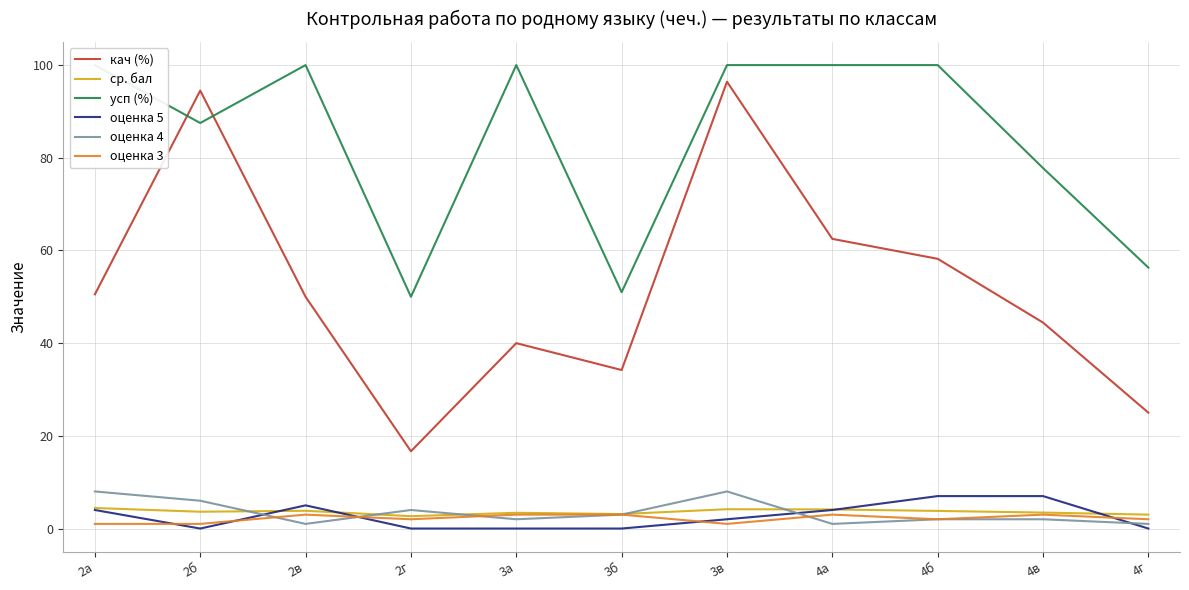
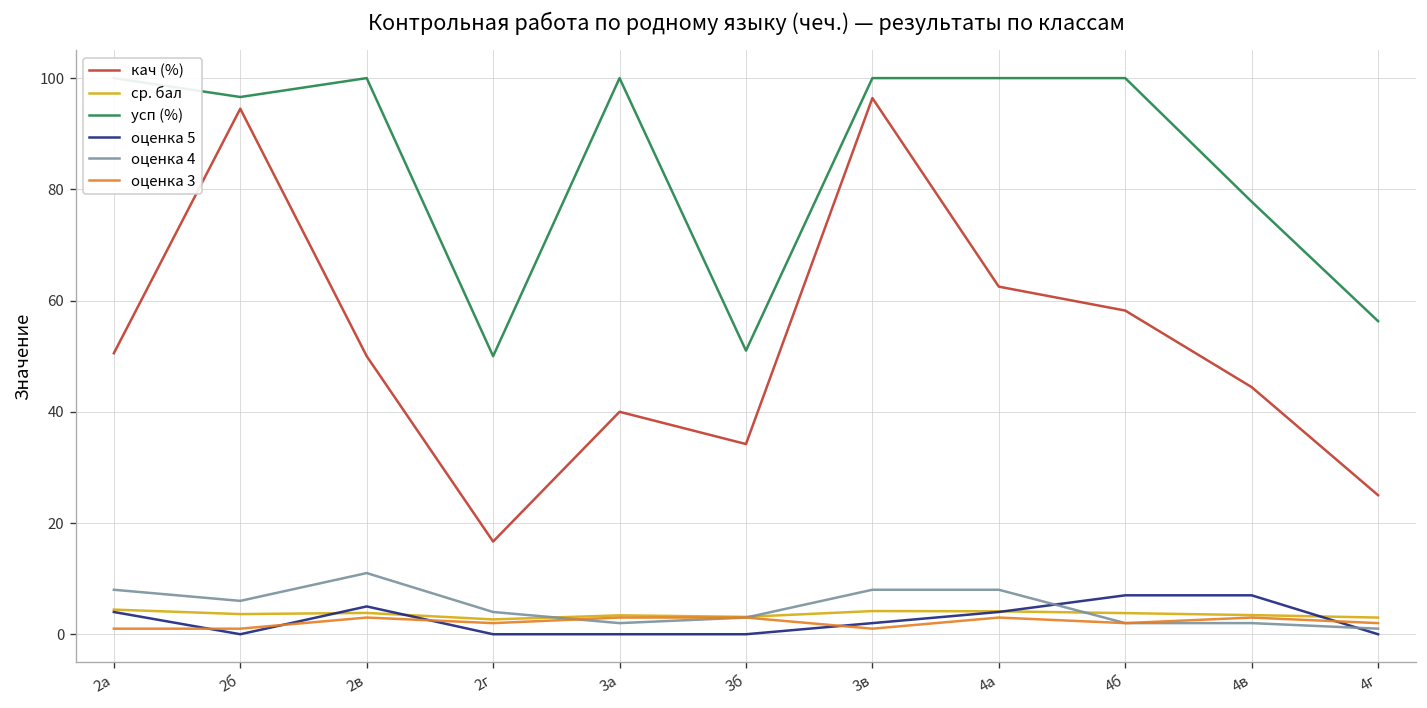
  {
    "кач (%)": {
      "2а": 51,
      "2б": 95,
      "2в": 50,
      "2г": 17,
      "3а": 40,
      "3б": 34,
      "3в": 96,
      "4а": 63,
      "4б": 58,
      "4в": 44,
      "4г": 25
    },
    "усп (%)": {
-     "2б": 88,
+     "2б": 97,
      "2в": 100,
      "2г": 50,
      "3а": 100,
      "3б": 51,
      "3в": 100,
      "4а": 100,
      "4б": 100,
      "4в": 78,
      "4г": 56
    },
    "оценка 5": {
      "2б": 0,
      "2в": 5,
      "2г": 0,
      "3а": 0,
      "3б": 0,
      "3в": 2,
      "4б": 7,
      "4в": 7,
      "4г": 0
    },
    "оценка 4": {
      "2а": 8,
      "2б": 6,
-     "2в": 1,
+     "2в": 11,
      "2г": 4,
      "3а": 2,
      "3в": 8,
-     "4а": 1,
+     "4а": 8,
      "4в": 2,
      "4г": 1
    }
  }
